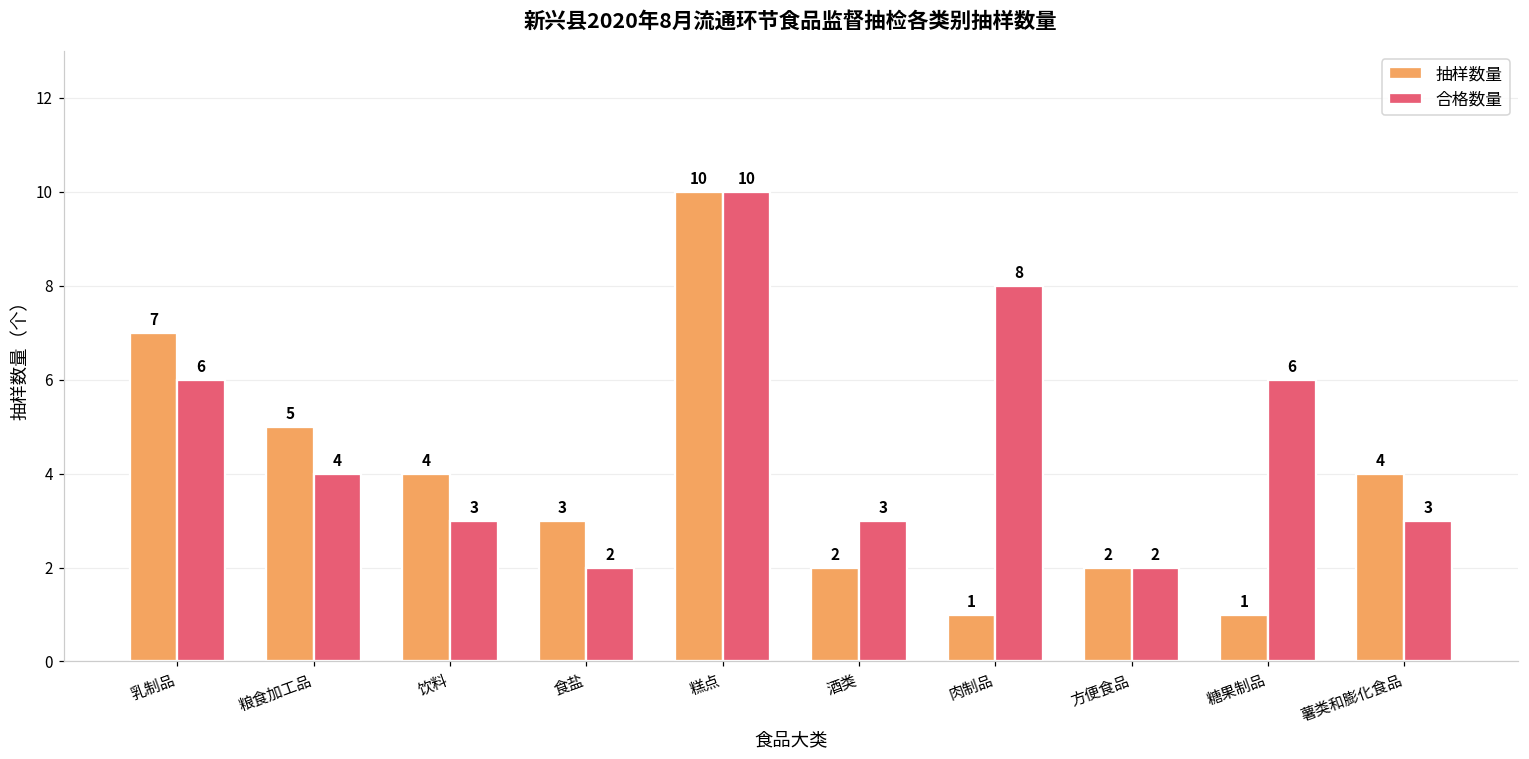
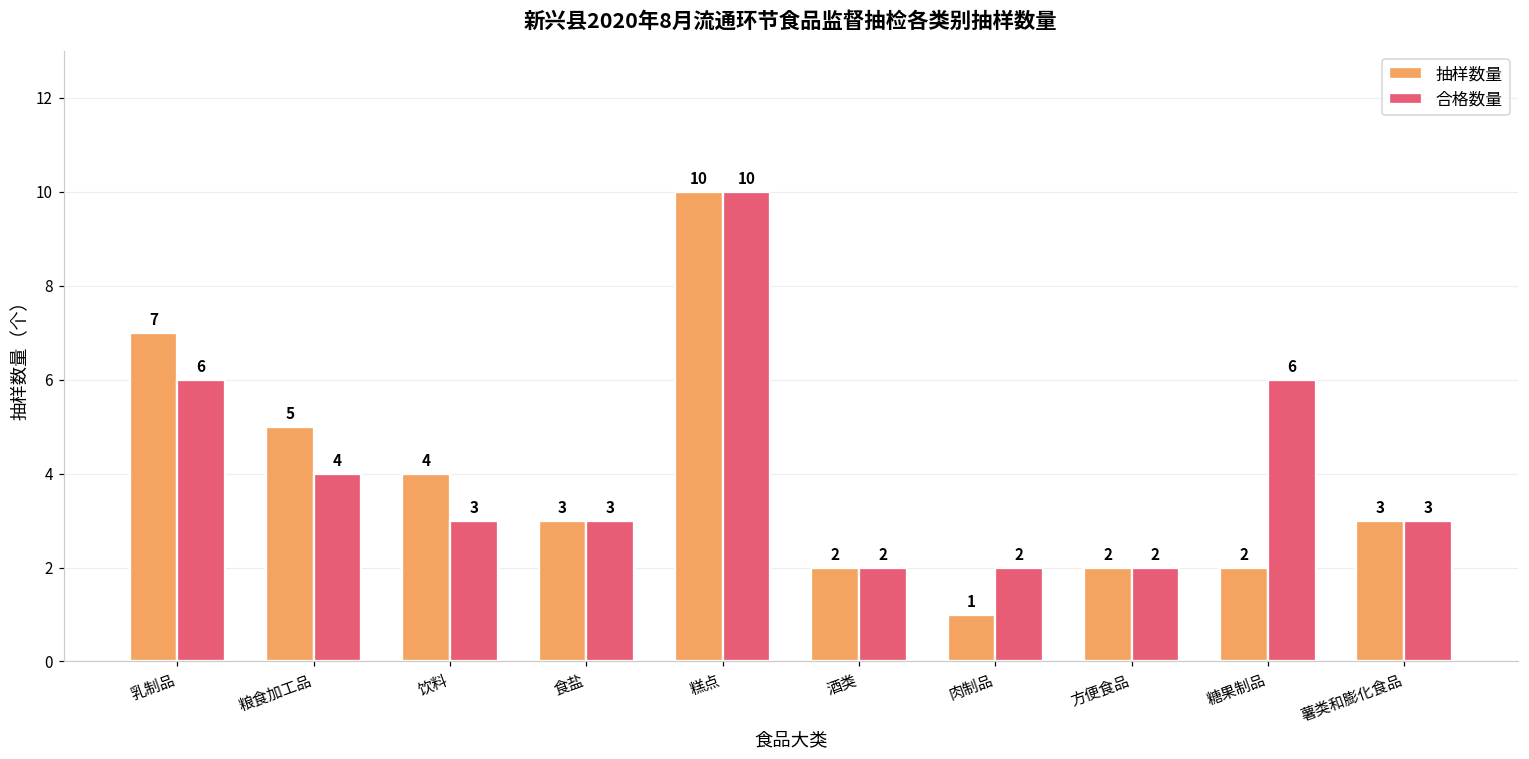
  {
    "抽样数量": {
      "乳制品": 7,
      "粮食加工品": 5,
      "饮料": 4,
      "食盐": 3,
      "糕点": 10,
      "酒类": 2,
      "肉制品": 1,
      "方便食品": 2,
-     "糖果制品": 1,
-     "薯类和膨化食品": 4
+     "糖果制品": 2,
+     "薯类和膨化食品": 3
    },
    "合格数量": {
      "乳制品": 6,
      "粮食加工品": 4,
      "饮料": 3,
-     "食盐": 2,
+     "食盐": 3,
      "糕点": 10,
-     "酒类": 3,
-     "肉制品": 8,
+     "酒类": 2,
+     "肉制品": 2,
      "方便食品": 2,
      "糖果制品": 6,
      "薯类和膨化食品": 3
    }
  }
